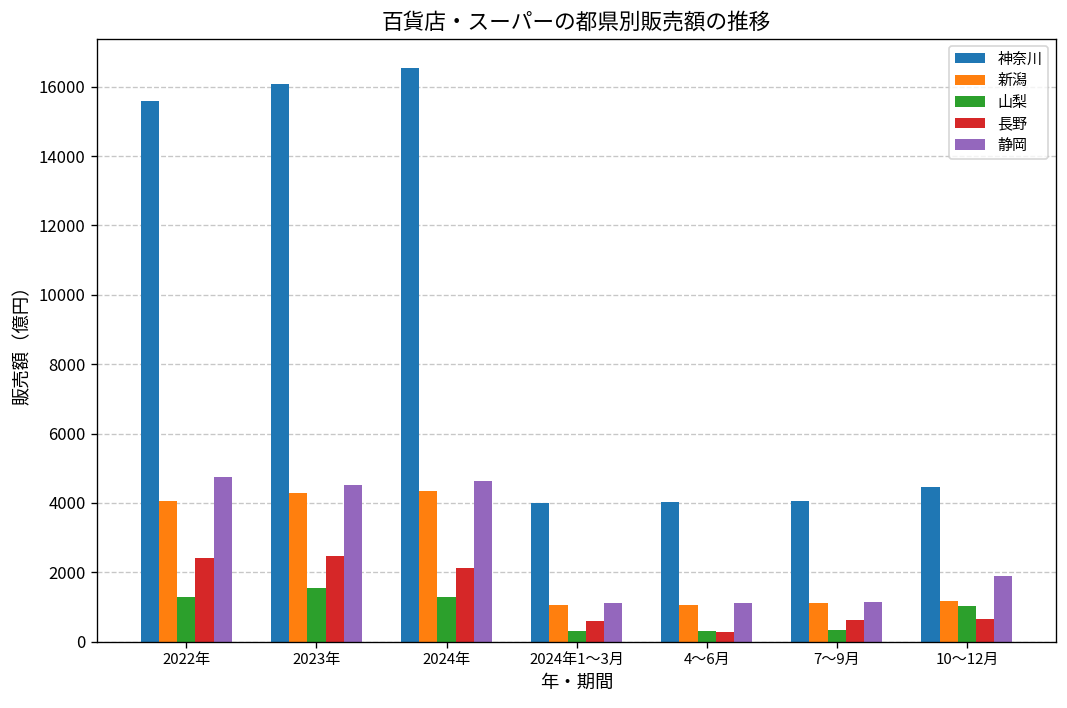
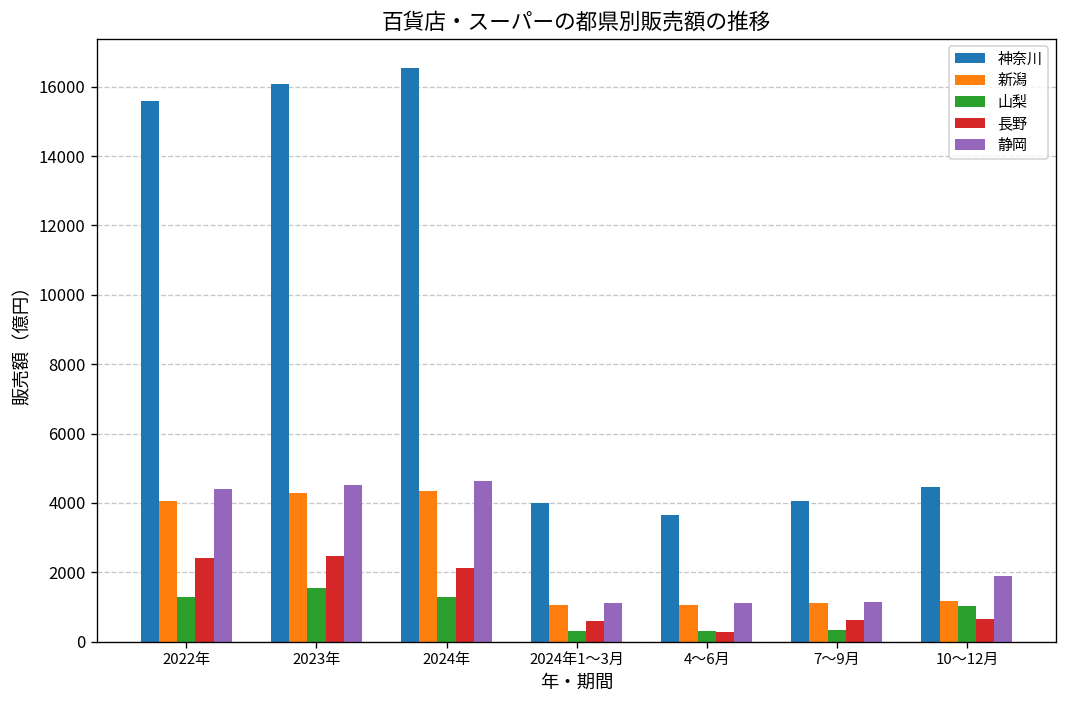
  {
    "神奈川": {
      "2022年": 15600,
      "2023年": 16100,
      "2024年": 16600,
      "2024年1～3月": 4000,
-     "4～6月": 4000,
+     "4～6月": 3600,
      "7～9月": 4100,
      "10～12月": 4500
    },
    "新潟": {
      "2022年": 4100,
      "2023年": 4300,
      "2024年": 4400,
      "2024年1～3月": 1100,
      "4～6月": 1000,
      "7～9月": 1100,
      "10～12月": 1200
    },
    "山梨": {
      "2022年": 1300,
      "2023年": 1600,
      "2024年": 1300,
      "2024年1～3月": 300,
      "4～6月": 300,
      "7～9月": 300,
      "10～12月": 1000
    },
    "長野": {
      "2022年": 2400,
      "2023年": 2500,
      "2024年": 2100,
      "2024年1～3月": 600,
      "4～6月": 300,
      "7～9月": 600,
      "10～12月": 700
    },
    "静岡": {
-     "2022年": 4700,
+     "2022年": 4400,
      "2023年": 4500,
      "2024年": 4600,
      "2024年1～3月": 1100,
      "4～6月": 1100,
      "7～9月": 1200,
      "10～12月": 1900
    }
  }
